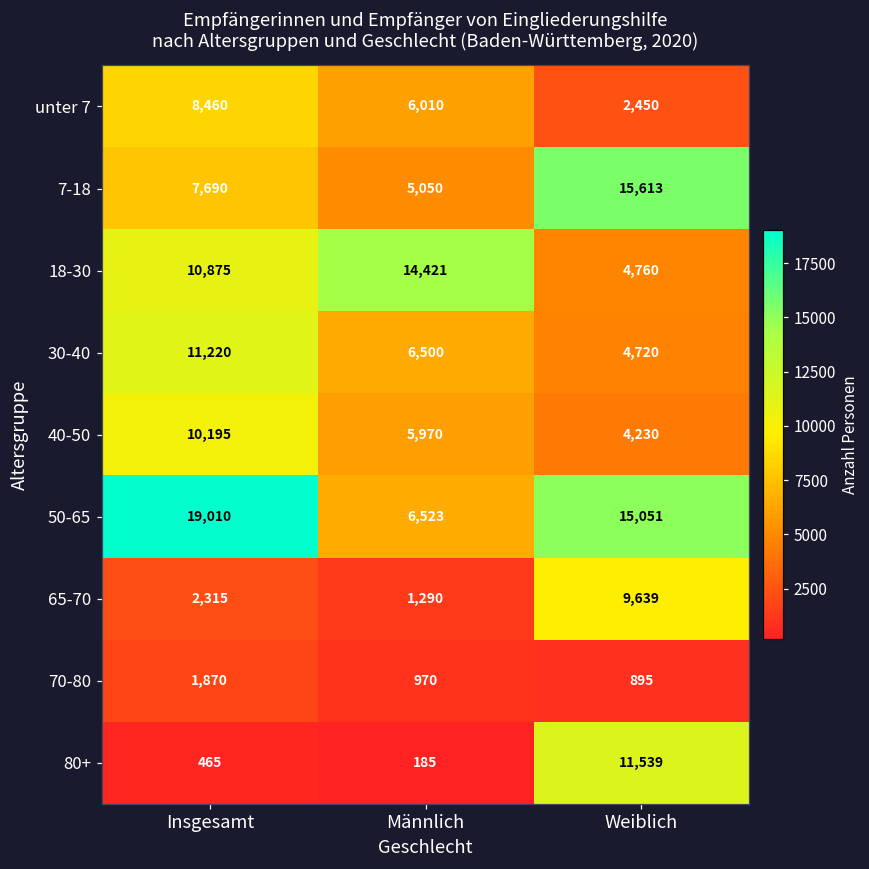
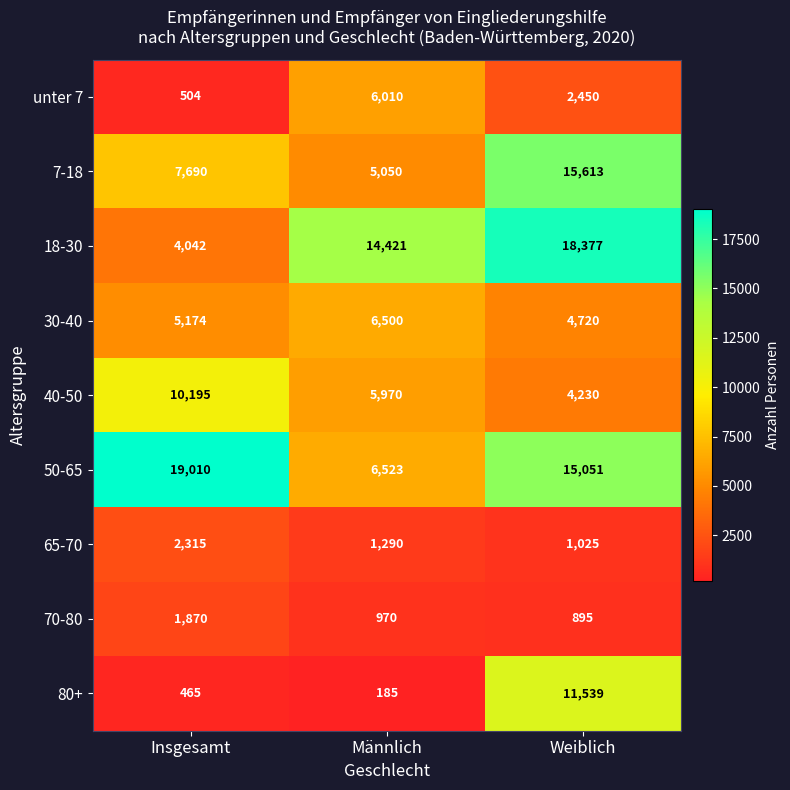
  {
    "unter 7": {
-     "Insgesamt": "8,460",
+     "Insgesamt": "504",
      "Männlich": "6,010",
      "Weiblich": "2,450"
    },
    "7-18": {
      "Insgesamt": "7,690",
      "Männlich": "5,050",
      "Weiblich": "15,613"
    },
    "18-30": {
-     "Insgesamt": "10,875",
+     "Insgesamt": "4,042",
      "Männlich": "14,421",
-     "Weiblich": "4,760"
+     "Weiblich": "18,377"
    },
    "30-40": {
-     "Insgesamt": "11,220",
+     "Insgesamt": "5,174",
      "Männlich": "6,500",
      "Weiblich": "4,720"
    },
    "40-50": {
      "Insgesamt": "10,195",
      "Männlich": "5,970",
      "Weiblich": "4,230"
    },
    "50-65": {
      "Insgesamt": "19,010",
      "Männlich": "6,523",
      "Weiblich": "15,051"
    },
    "65-70": {
      "Insgesamt": "2,315",
      "Männlich": "1,290",
-     "Weiblich": "9,639"
+     "Weiblich": "1,025"
    },
    "70-80": {
      "Insgesamt": "1,870",
      "Männlich": "970",
      "Weiblich": "895"
    },
    "80+": {
      "Insgesamt": "465",
      "Männlich": "185",
      "Weiblich": "11,539"
    }
  }
